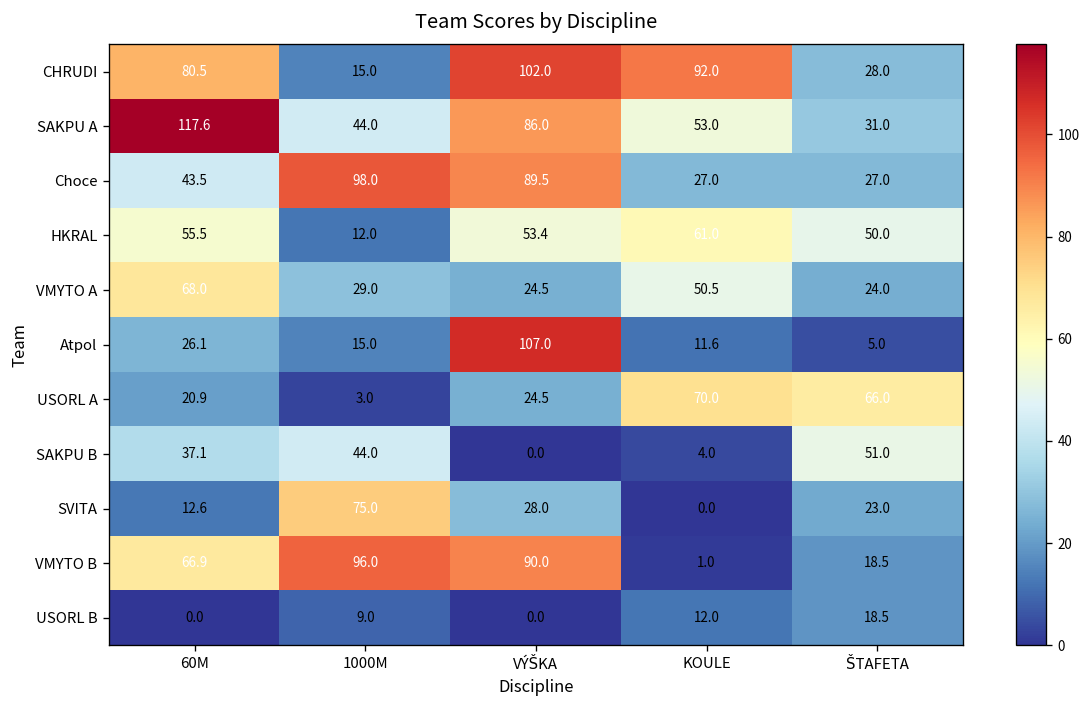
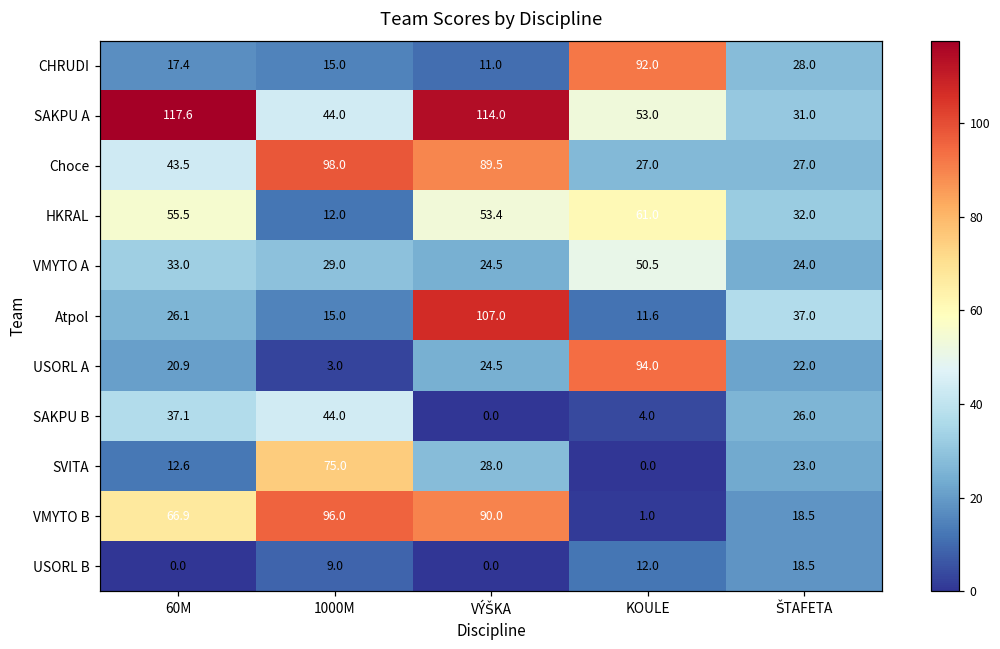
  {
    "CHRUDI": {
-     "60M": 80.5,
+     "60M": 17.4,
      "1000M": 15.0,
-     "VÝŠKA": 102.0,
+     "VÝŠKA": 11.0,
      "KOULE": 92.0,
      "ŠTAFETA": 28.0
    },
    "SAKPU A": {
      "60M": 117.6,
      "1000M": 44.0,
-     "VÝŠKA": 86.0,
+     "VÝŠKA": 114.0,
      "KOULE": 53.0,
      "ŠTAFETA": 31.0
    },
    "Choce": {
      "60M": 43.5,
      "1000M": 98.0,
      "VÝŠKA": 89.5,
      "KOULE": 27.0,
      "ŠTAFETA": 27.0
    },
    "HKRAL": {
      "60M": 55.5,
      "1000M": 12.0,
      "VÝŠKA": 53.4,
      "KOULE": 61.0,
-     "ŠTAFETA": 50.0
+     "ŠTAFETA": 32.0
    },
    "VMYTO A": {
-     "60M": 68.0,
+     "60M": 33.0,
      "1000M": 29.0,
      "VÝŠKA": 24.5,
      "KOULE": 50.5,
      "ŠTAFETA": 24.0
    },
    "Atpol": {
      "60M": 26.1,
      "1000M": 15.0,
      "VÝŠKA": 107.0,
      "KOULE": 11.6,
-     "ŠTAFETA": 5.0
+     "ŠTAFETA": 37.0
    },
    "USORL A": {
      "60M": 20.9,
      "1000M": 3.0,
      "VÝŠKA": 24.5,
-     "KOULE": 70.0,
-     "ŠTAFETA": 66.0
+     "KOULE": 94.0,
+     "ŠTAFETA": 22.0
    },
    "SAKPU B": {
      "60M": 37.1,
      "1000M": 44.0,
      "VÝŠKA": 0.0,
      "KOULE": 4.0,
-     "ŠTAFETA": 51.0
+     "ŠTAFETA": 26.0
    },
    "SVITA": {
      "60M": 12.6,
      "1000M": 75.0,
      "VÝŠKA": 28.0,
      "KOULE": 0.0,
      "ŠTAFETA": 23.0
    },
    "VMYTO B": {
      "60M": 66.9,
      "1000M": 96.0,
      "VÝŠKA": 90.0,
      "KOULE": 1.0,
      "ŠTAFETA": 18.5
    },
    "USORL B": {
      "60M": 0.0,
      "1000M": 9.0,
      "VÝŠKA": 0.0,
      "KOULE": 12.0,
      "ŠTAFETA": 18.5
    }
  }
